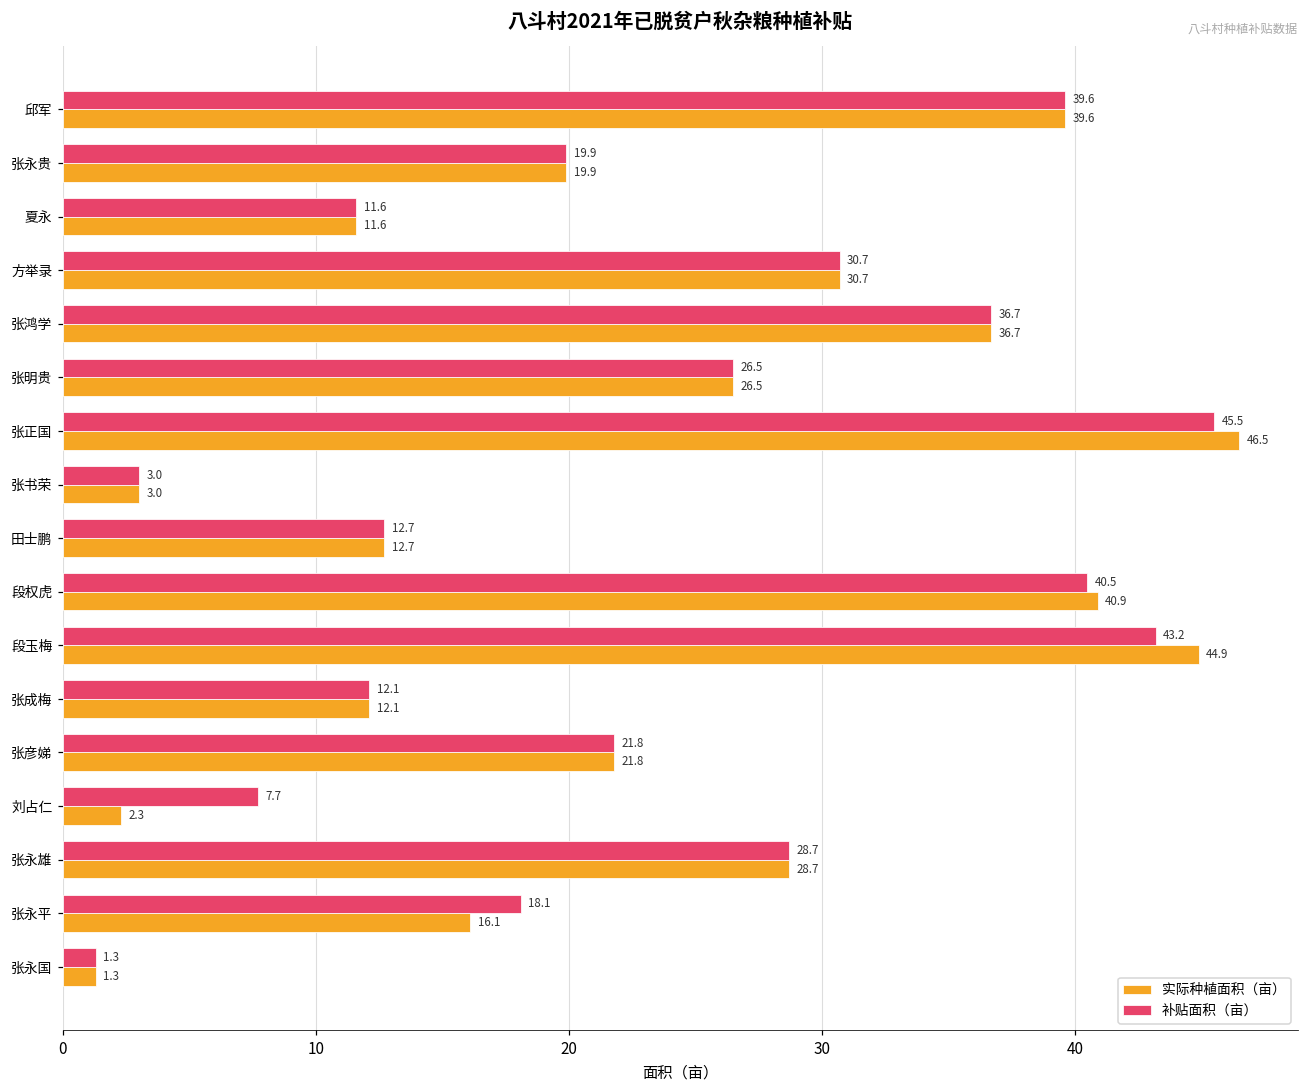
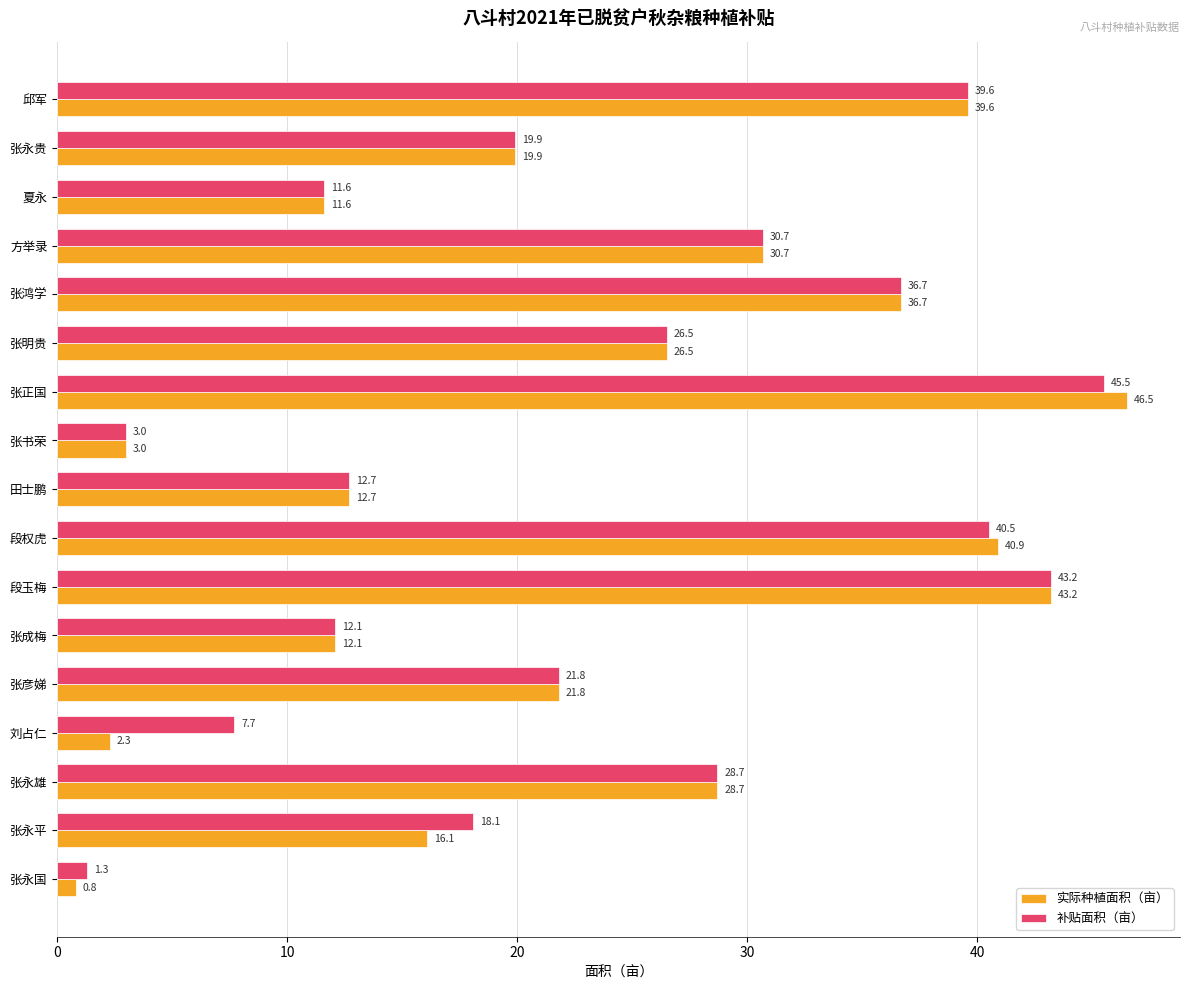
  {
    "实际种植面积（亩）": {
      "邱军": 39.6,
      "张永贵": 19.9,
      "夏永": 11.6,
      "方举录": 30.7,
      "张鸿学": 36.7,
      "张明贵": 26.5,
      "张正国": 46.5,
      "张书荣": 3.0,
      "田士鹏": 12.7,
      "段权虎": 40.9,
-     "段玉梅": 44.9,
+     "段玉梅": 43.2,
      "张成梅": 12.1,
      "张彦娣": 21.8,
      "刘占仁": 2.3,
      "张永雄": 28.7,
      "张永平": 16.1,
-     "张永国": 1.3
+     "张永国": 0.8
    },
    "补贴面积（亩）": {
      "邱军": 39.6,
      "张永贵": 19.9,
      "夏永": 11.6,
      "方举录": 30.7,
      "张鸿学": 36.7,
      "张明贵": 26.5,
      "张正国": 45.5,
      "张书荣": 3.0,
      "田士鹏": 12.7,
      "段权虎": 40.5,
      "段玉梅": 43.2,
      "张成梅": 12.1,
      "张彦娣": 21.8,
      "刘占仁": 7.7,
      "张永雄": 28.7,
      "张永平": 18.1,
      "张永国": 1.3
    }
  }
